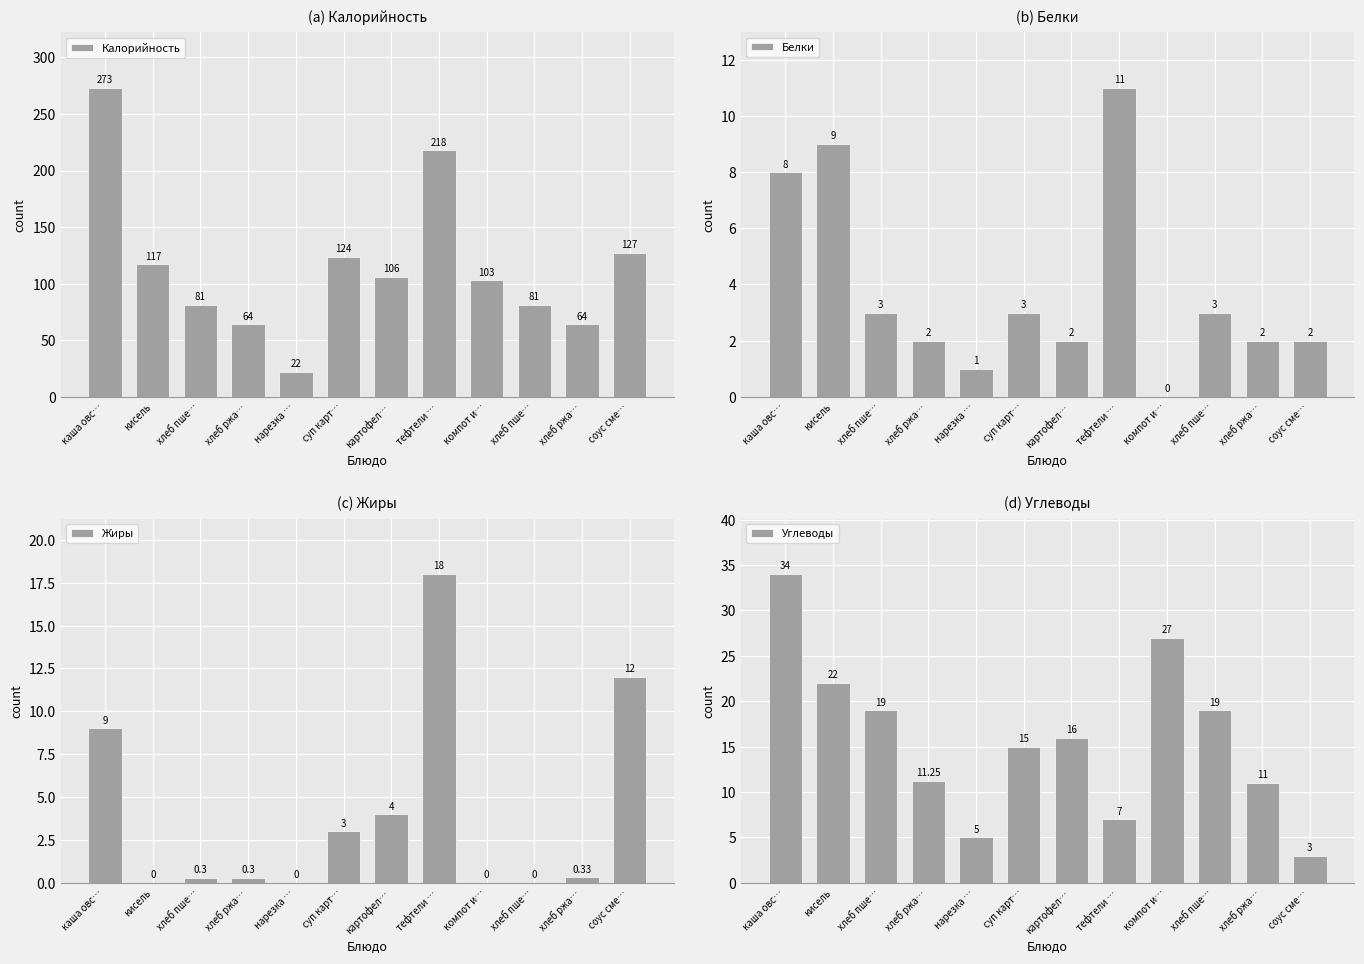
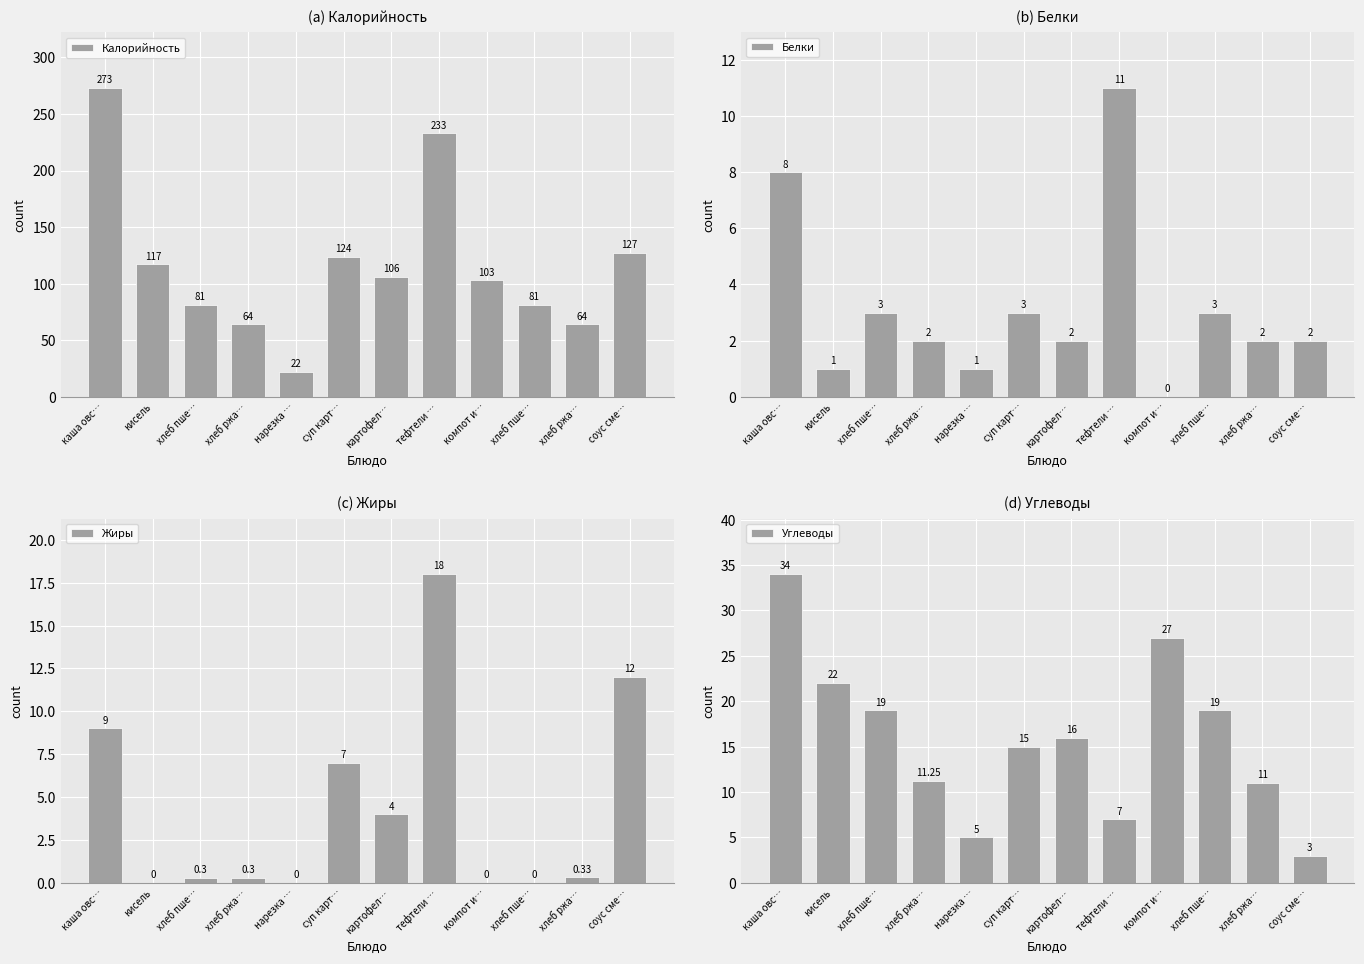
  {
    "(a) Калорийность": {
      "каша овс…": 273,
      "кисель": 117,
      "нарезка …": 22,
      "суп карт…": 124,
      "картофел…": 106,
-     "тефтели …": 218,
+     "тефтели …": 233,
      "компот и…": 103,
      "соус сме…": 127
    },
    "(b) Белки": {
      "каша овс…": 8,
-     "кисель": 9,
+     "кисель": 1,
      "нарезка …": 1,
      "суп карт…": 3,
      "картофел…": 2,
      "тефтели …": 11,
      "компот и…": 0,
      "соус сме…": 2
    },
    "(c) Жиры": {
      "каша овс…": 9,
      "кисель": 0,
      "нарезка …": 0,
-     "суп карт…": 3,
+     "суп карт…": 7,
      "картофел…": 4,
      "тефтели …": 18,
      "компот и…": 0,
      "соус сме…": 12
    },
    "(d) Углеводы": {
      "каша овс…": 34,
      "кисель": 22,
      "нарезка …": 5,
      "суп карт…": 15,
      "картофел…": 16,
      "тефтели …": 7,
      "компот и…": 27,
      "соус сме…": 3
    }
  }
